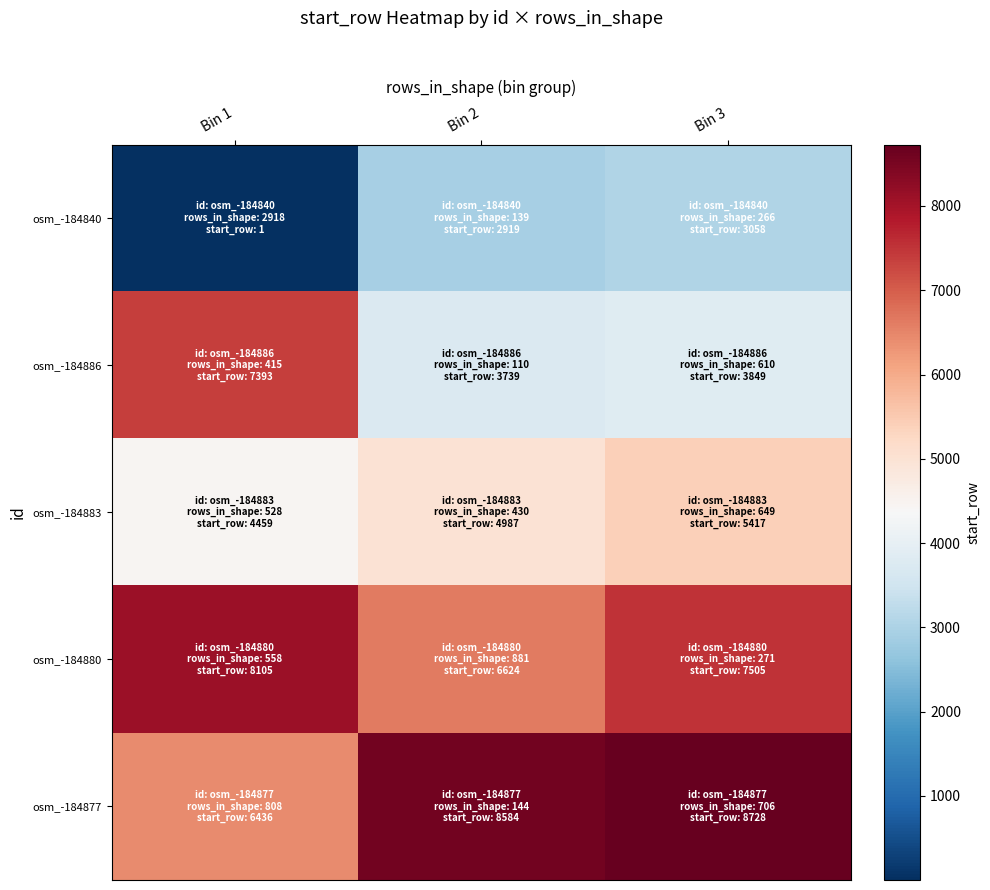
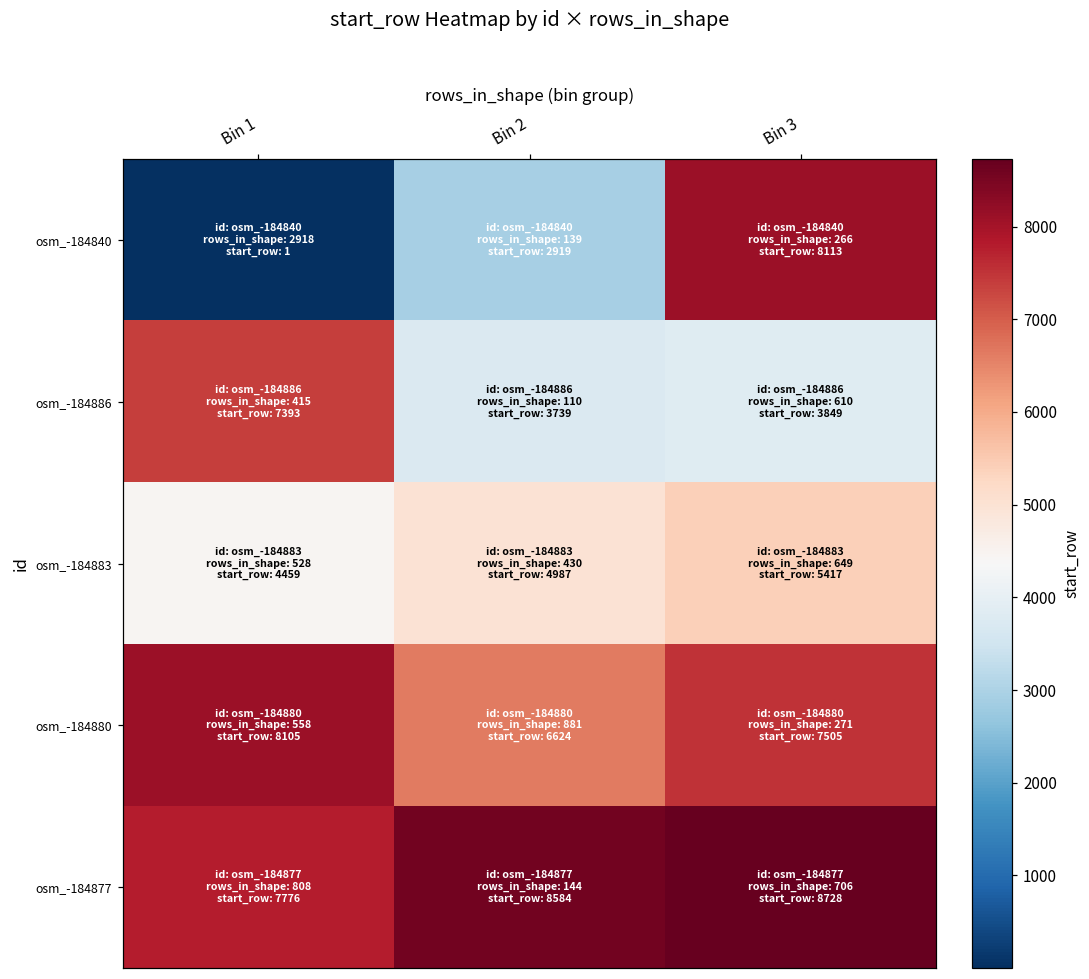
  {
    "osm_-184840": {
-     "Bin 3": 3058
+     "Bin 3": 8113
    },
    "osm_-184877": {
-     "Bin 1": 6436
+     "Bin 1": 7776
    }
  }
